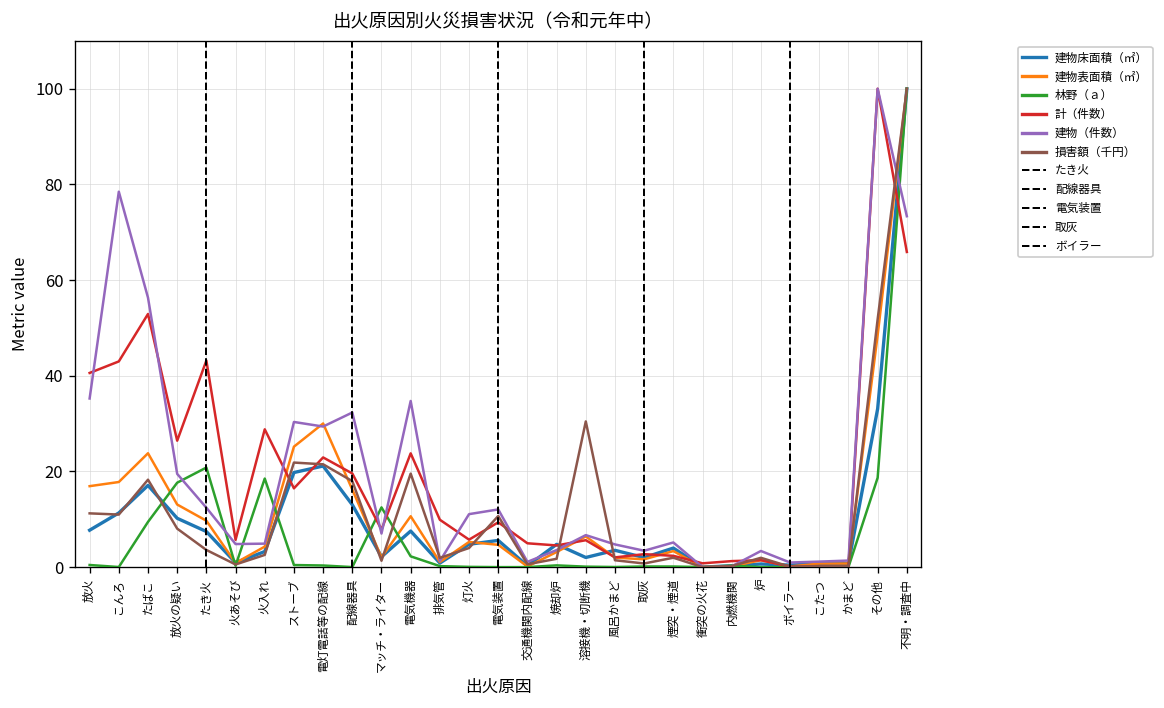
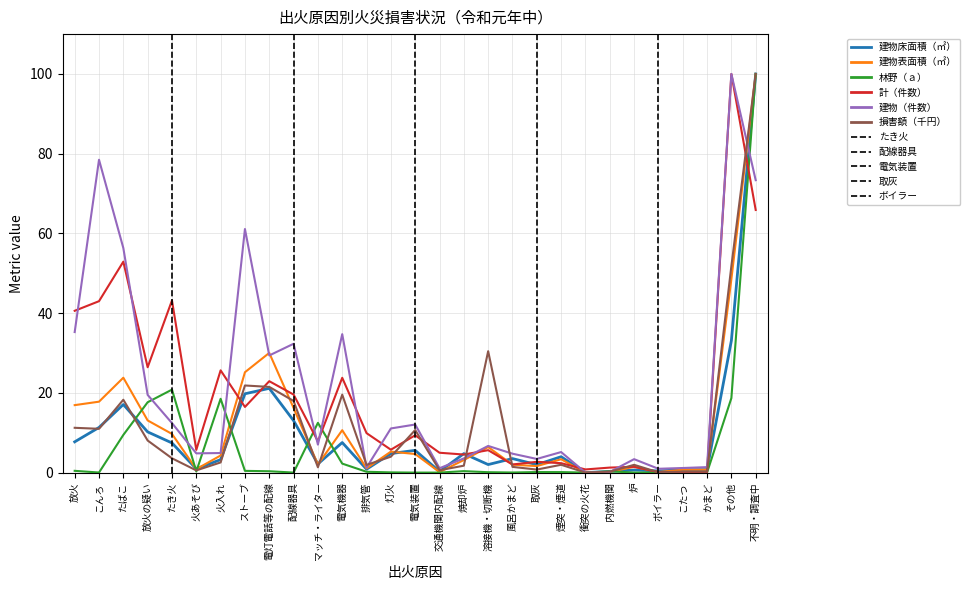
  {
    "建物床面積（㎡）": {
      "放火": 8,
      "たばこ": 17,
      "放火の疑い": 10,
      "たき火": 7,
      "火入れ": 3,
      "ストーブ": 20,
      "配線器具": 13,
      "電気機器": 8,
      "電気装置": 6,
      "溶接機・切断機": 2,
      "風呂かまど": 4,
      "炉": 1,
      "その他": 33
    },
    "建物表面積（㎡）": {
      "放火": 17,
      "こんろ": 18,
      "たばこ": 24,
      "放火の疑い": 13,
      "たき火": 10,
      "ストーブ": 25,
      "電灯電話等の配線": 30,
      "配線器具": 16,
      "電気機器": 11,
      "電気装置": 5,
      "その他": 49
    },
    "林野（ａ）": {
      "放火": 0,
      "こんろ": 0,
      "たばこ": 9,
      "放火の疑い": 18,
      "たき火": 21,
      "火入れ": 19,
      "ストーブ": 0,
      "電灯電話等の配線": 0,
      "配線器具": 0,
      "マッチ・ライター": 12,
      "電気機器": 2,
      "排気管": 0,
      "灯火": 0,
      "電気装置": 0,
      "焼却炉": 0,
      "溶接機・切断機": 0,
      "風呂かまど": 0,
      "煙突・煙道": 0,
      "炉": 0,
      "その他": 19
    },
    "計（件数）": {
      "放火": 41,
      "こんろ": 43,
      "たばこ": 53,
      "放火の疑い": 26,
      "たき火": 43,
      "火あそび": 6,
-     "火入れ": 29,
+     "火入れ": 26,
      "ストーブ": 16,
      "電灯電話等の配線": 23,
      "配線器具": 20,
      "マッチ・ライター": 8,
      "電気機器": 24,
      "排気管": 10,
      "電気装置": 9,
      "交通機関内配線": 5,
      "溶接機・切断機": 6,
      "取灰": 3,
      "衝突の火花": 1,
      "内燃機関": 1,
      "不明・調査中": 66
    },
    "建物（件数）": {
      "放火": 35,
      "こんろ": 78,
      "たばこ": 56,
      "放火の疑い": 19,
      "たき火": 12,
      "火あそび": 5,
-     "ストーブ": 30,
+     "ストーブ": 61,
      "電灯電話等の配線": 29,
      "配線器具": 32,
      "マッチ・ライター": 7,
      "電気機器": 35,
      "灯火": 11,
      "電気装置": 12,
      "風呂かまど": 5,
      "取灰": 3,
      "煙突・煙道": 5,
      "炉": 3,
      "不明・調査中": 73
    },
    "損害額（千円）": {
      "放火": 11,
      "たばこ": 18,
      "放火の疑い": 8,
      "たき火": 4,
      "火入れ": 3,
      "ストーブ": 22,
      "配線器具": 18,
      "マッチ・ライター": 1,
      "電気機器": 20,
      "排気管": 2,
      "灯火": 4,
      "電気装置": 11,
      "焼却炉": 2,
      "溶接機・切断機": 30,
      "その他": 52
    }
  }
